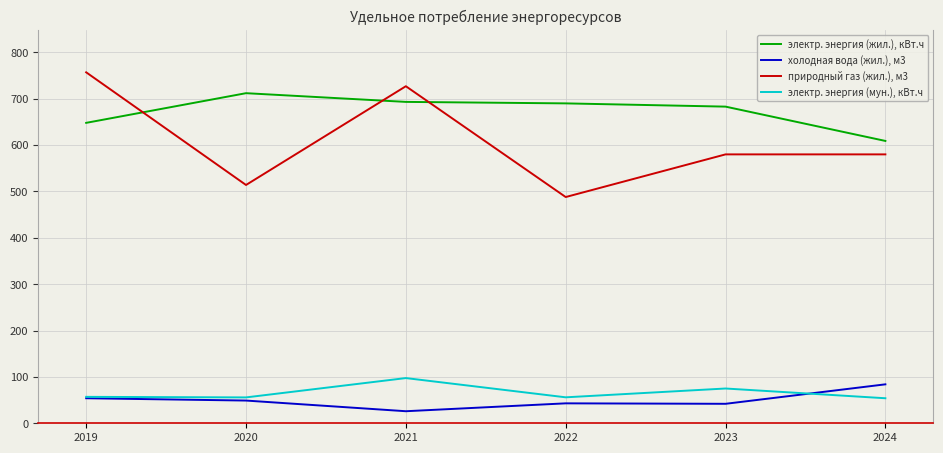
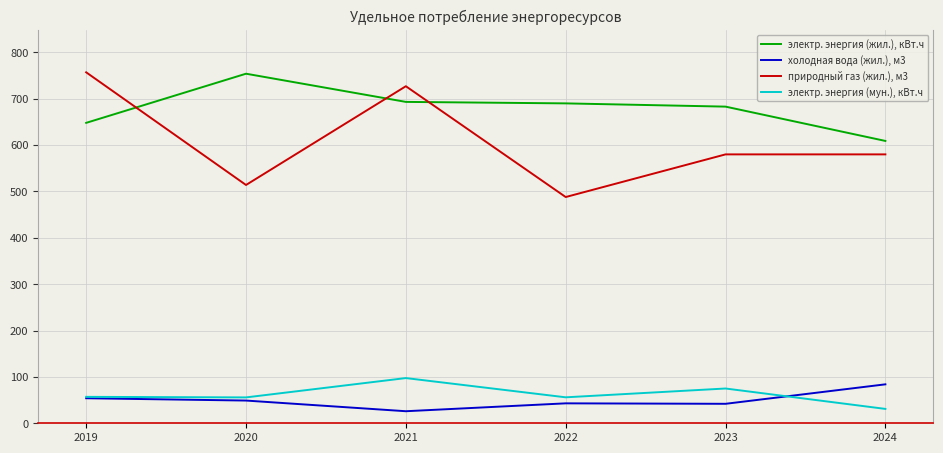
  {
    "электр. энергия (жил.), кВт.ч": {
      "2019": 650,
-     "2020": 710,
+     "2020": 750,
      "2021": 690,
      "2022": 690,
      "2023": 680,
      "2024": 610
    },
    "холодная вода (жил.), м3": {
      "2020": 50,
      "2021": 30,
      "2022": 40,
      "2023": 40,
      "2024": 80
    },
    "природный газ (жил.), м3": {
      "2019": 760,
      "2020": 510,
      "2021": 730,
      "2022": 490,
      "2023": 580,
      "2024": 580
    },
    "электр. энергия (мун.), кВт.ч": {
      "2020": 60,
      "2021": 100,
      "2022": 60,
      "2023": 80,
-     "2024": 50
+     "2024": 30
    }
  }
